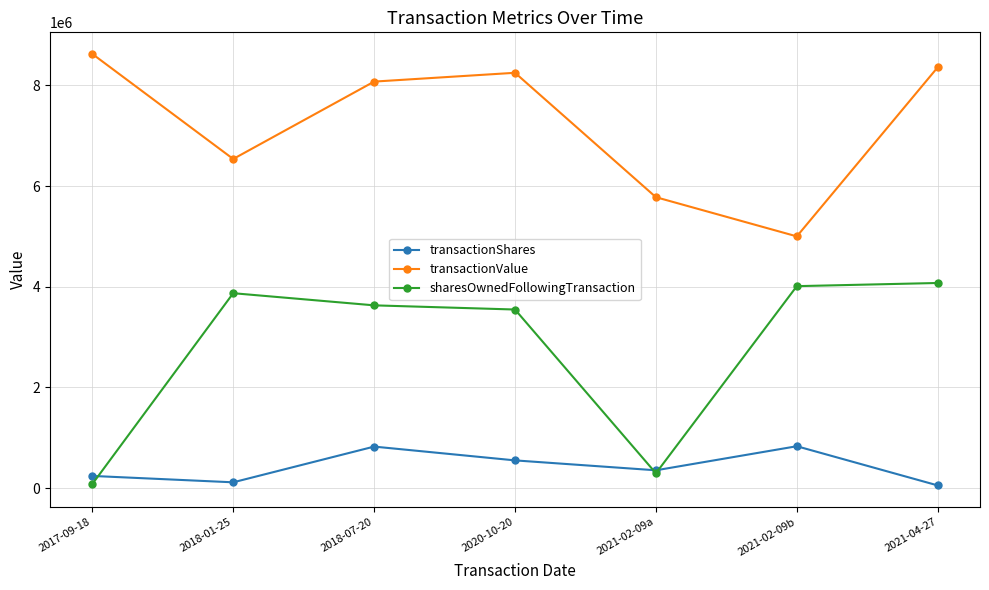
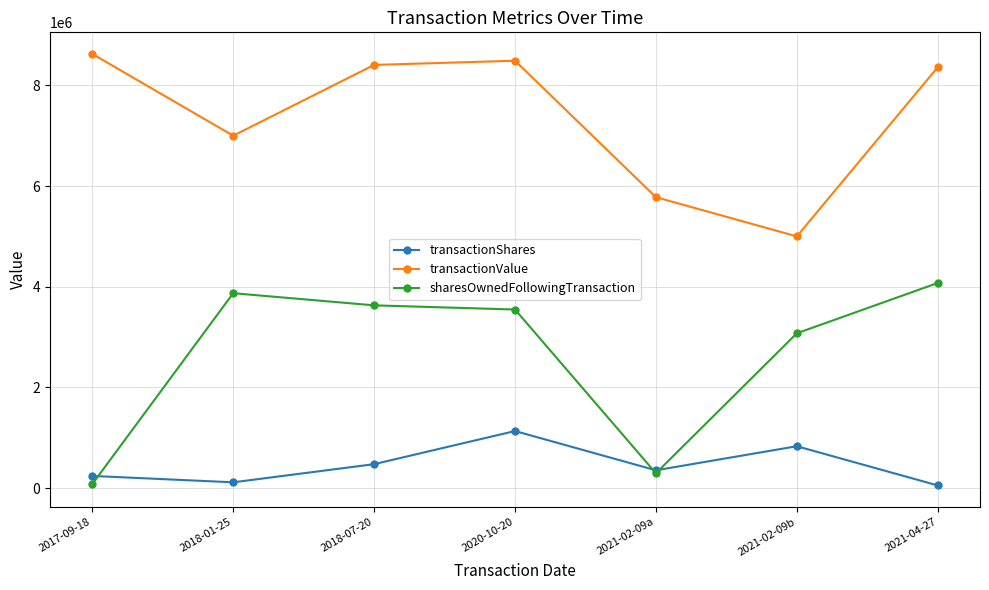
  {
    "transactionShares": {
      "2017-09-18": 200000,
      "2018-01-25": 100000,
-     "2018-07-20": 800000,
-     "2020-10-20": 600000,
+     "2018-07-20": 500000,
+     "2020-10-20": 1100000,
      "2021-02-09a": 400000,
      "2021-02-09b": 800000,
      "2021-04-27": 100000
    },
    "transactionValue": {
      "2017-09-18": 8600000,
-     "2018-01-25": 6500000,
-     "2018-07-20": 8100000,
-     "2020-10-20": 8300000,
+     "2018-01-25": 7000000,
+     "2018-07-20": 8400000,
+     "2020-10-20": 8500000,
      "2021-02-09a": 5800000,
      "2021-02-09b": 5000000,
      "2021-04-27": 8400000
    },
    "sharesOwnedFollowingTransaction": {
      "2017-09-18": 100000,
      "2018-01-25": 3900000,
      "2018-07-20": 3600000,
      "2020-10-20": 3500000,
      "2021-02-09a": 300000,
-     "2021-02-09b": 4000000,
+     "2021-02-09b": 3100000,
      "2021-04-27": 4100000
    }
  }
